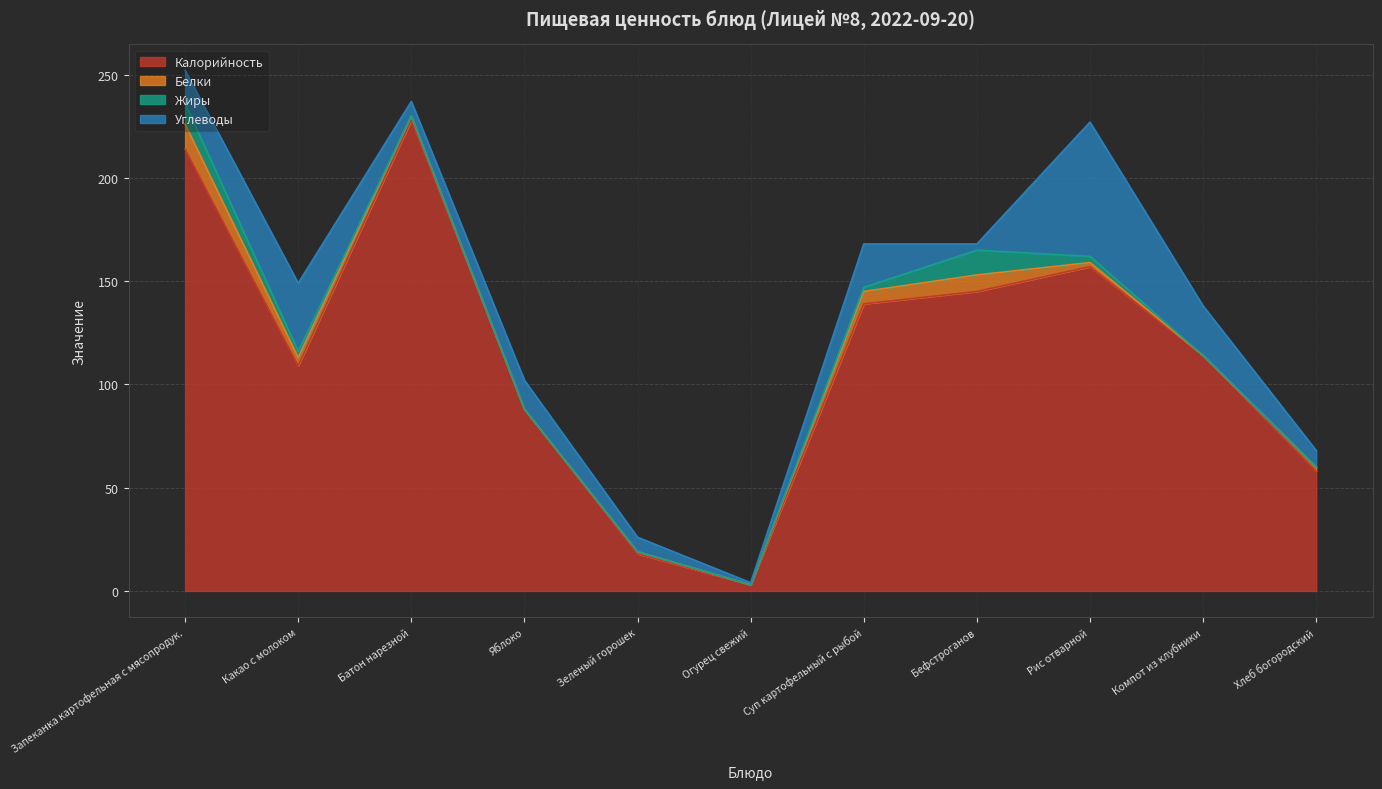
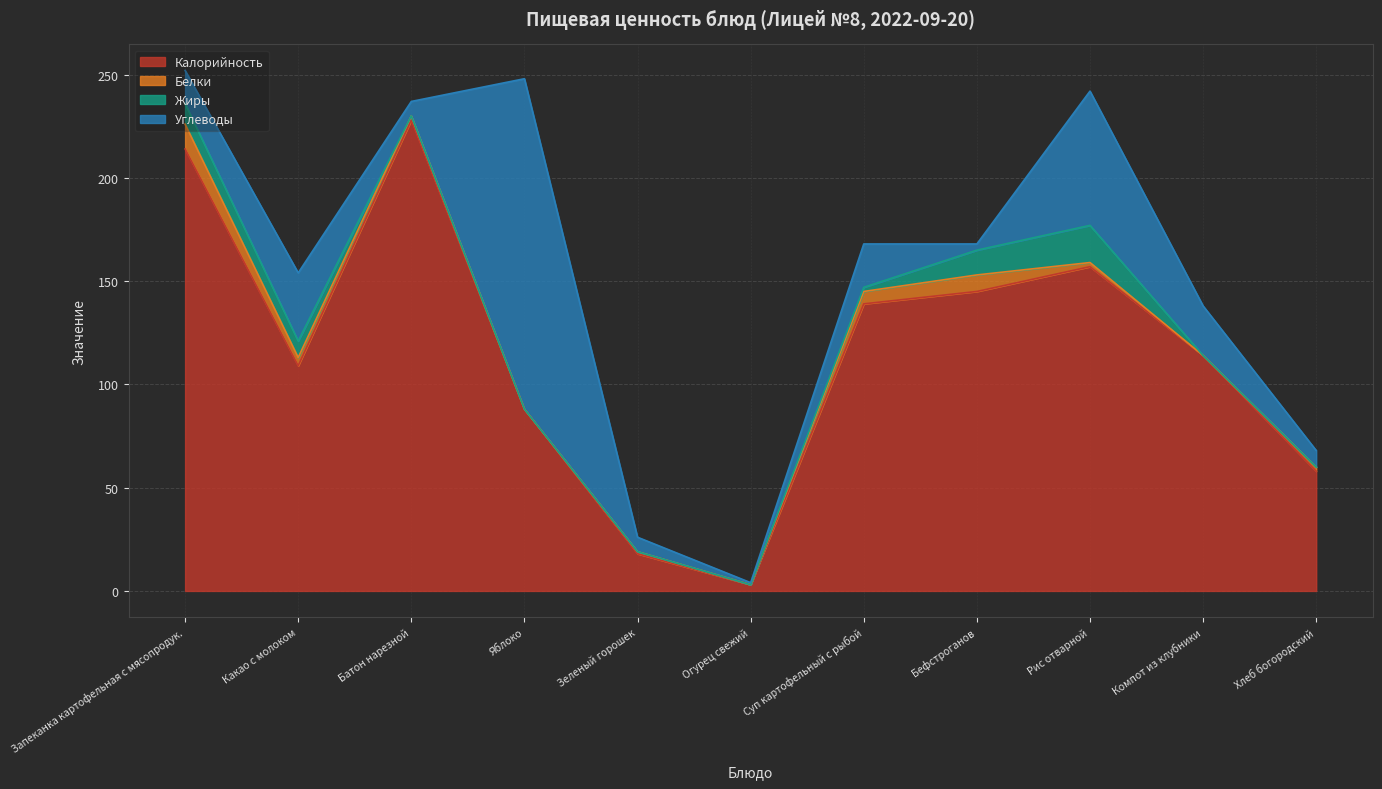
  {
    "Калорийность": {
      "Запеканка картофельная с мясопродук.": 214,
      "Какао с молоком": 109,
      "Батон нарезной": 228,
      "Суп картофельный с рыбой": 139,
      "Бефстроганов": 145,
      "Рис отварной": 157,
      "Хлеб богородский": 58
    },
    "Белки": {
      "Какао с молоком": 4,
      "Суп картофельный с рыбой": 6,
      "Бефстроганов": 8,
      "Рис отварной": 2
    },
    "Жиры": {
-     "Какао с молоком": 3,
+     "Какао с молоком": 8,
      "Суп картофельный с рыбой": 2,
      "Бефстроганов": 12,
-     "Рис отварной": 3
+     "Рис отварной": 18
    },
    "Углеводы": {
      "Какао с молоком": 33,
      "Батон нарезной": 7,
-     "Яблоко": 14,
+     "Яблоко": 160,
      "Зеленый горошек": 7,
      "Суп картофельный с рыбой": 21,
      "Бефстроганов": 3,
      "Рис отварной": 65,
      "Компот из клубники": 24,
      "Хлеб богородский": 8
    }
  }
